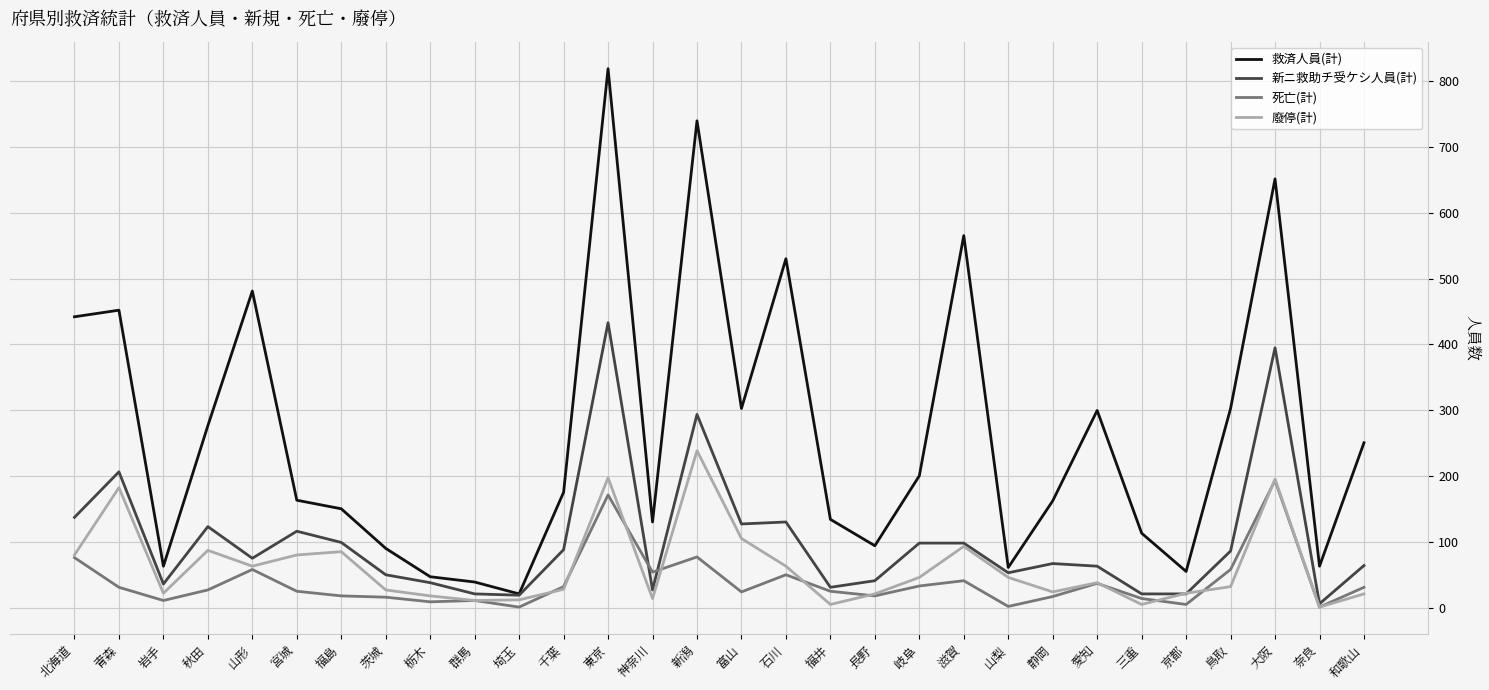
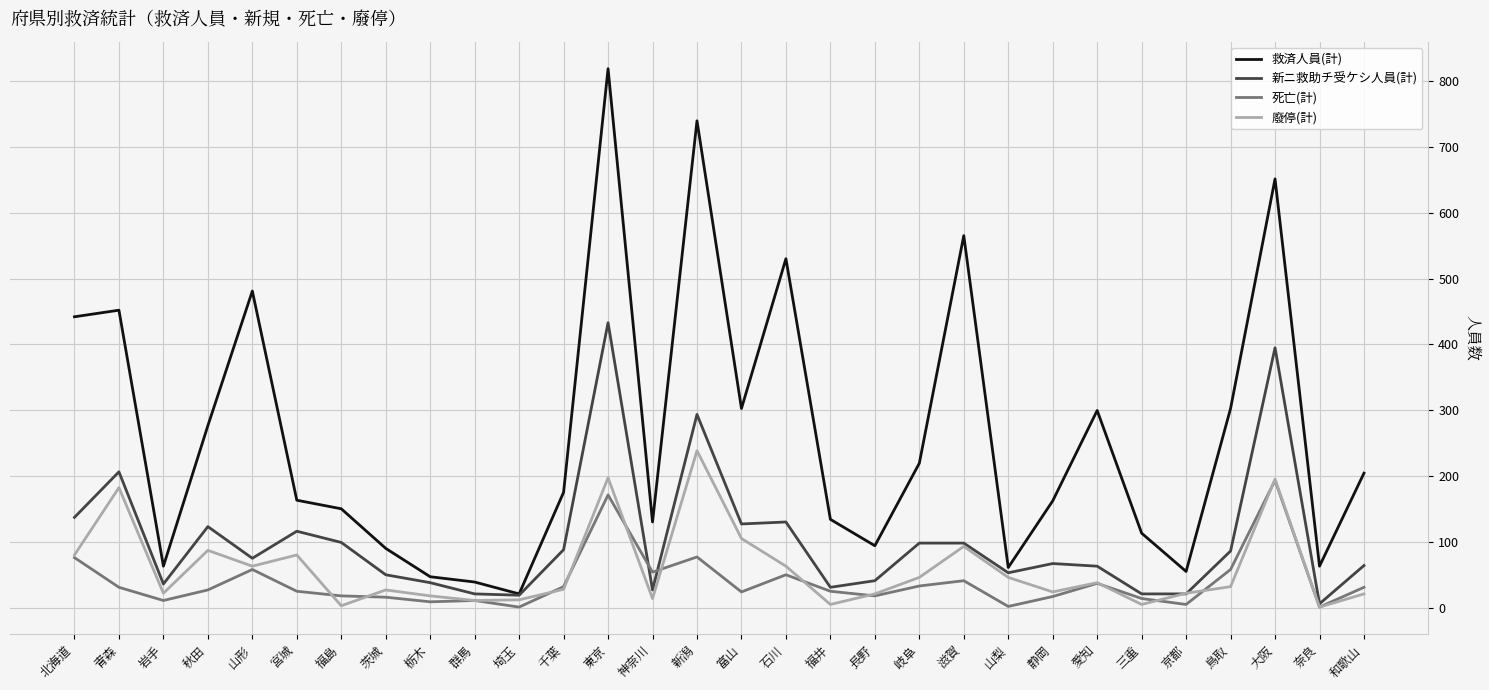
  {
    "救済人員(計)": {
      "北海道": 440,
      "青森": 450,
      "岩手": 60,
      "秋田": 280,
      "山形": 480,
      "宮城": 160,
      "福島": 150,
      "茨城": 90,
      "栃木": 50,
      "群馬": 40,
      "千葉": 180,
      "東京": 820,
      "神奈川": 130,
      "新潟": 740,
      "富山": 300,
      "石川": 530,
      "福井": 140,
      "長野": 100,
-     "岐阜": 200,
+     "岐阜": 220,
      "滋賀": 570,
      "山梨": 60,
      "静岡": 160,
      "愛知": 300,
      "三重": 110,
      "京都": 60,
      "鳥取": 300,
      "大阪": 650,
      "奈良": 60,
-     "和歌山": 250
+     "和歌山": 210
    },
    "新ニ救助チ受ケシ人員(計)": {
      "北海道": 140,
      "青森": 210,
      "岩手": 40,
      "秋田": 120,
      "山形": 80,
      "宮城": 120,
      "福島": 100,
      "茨城": 50,
      "栃木": 40,
      "群馬": 20,
      "千葉": 90,
      "東京": 430,
      "神奈川": 30,
      "新潟": 290,
      "富山": 130,
      "石川": 130,
      "福井": 30,
      "長野": 40,
      "岐阜": 100,
      "滋賀": 100,
      "山梨": 50,
      "静岡": 70,
      "愛知": 60,
      "三重": 20,
      "鳥取": 90,
      "大阪": 400,
      "奈良": 10,
      "和歌山": 70
    },
    "死亡(計)": {
      "北海道": 80,
      "青森": 30,
      "岩手": 10,
      "秋田": 30,
      "山形": 60,
      "宮城": 30,
      "福島": 20,
      "茨城": 20,
      "栃木": 10,
      "埼玉": 0,
      "千葉": 30,
      "東京": 170,
      "神奈川": 60,
      "新潟": 80,
      "富山": 30,
      "石川": 50,
      "福井": 30,
      "岐阜": 30,
      "滋賀": 40,
      "山梨": 0,
      "静岡": 20,
      "三重": 20,
      "京都": 10,
      "鳥取": 60,
      "和歌山": 30
    },
    "廢停(計)": {
      "北海道": 80,
      "青森": 180,
      "岩手": 20,
      "秋田": 90,
      "山形": 60,
      "宮城": 80,
-     "福島": 90,
+     "福島": 0,
      "茨城": 30,
      "栃木": 20,
      "埼玉": 10,
      "千葉": 30,
      "東京": 200,
      "神奈川": 20,
      "新潟": 240,
      "富山": 110,
      "石川": 60,
      "福井": 10,
      "岐阜": 50,
      "滋賀": 90,
      "山梨": 50,
      "静岡": 30,
      "三重": 10,
      "鳥取": 30,
      "和歌山": 20
    }
  }
